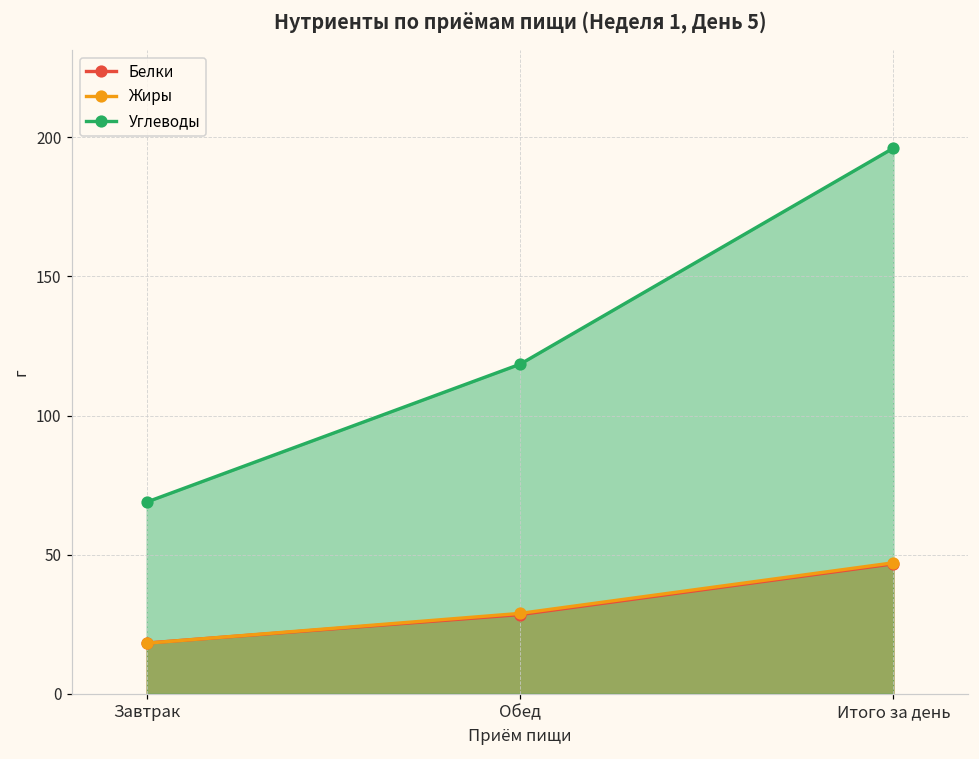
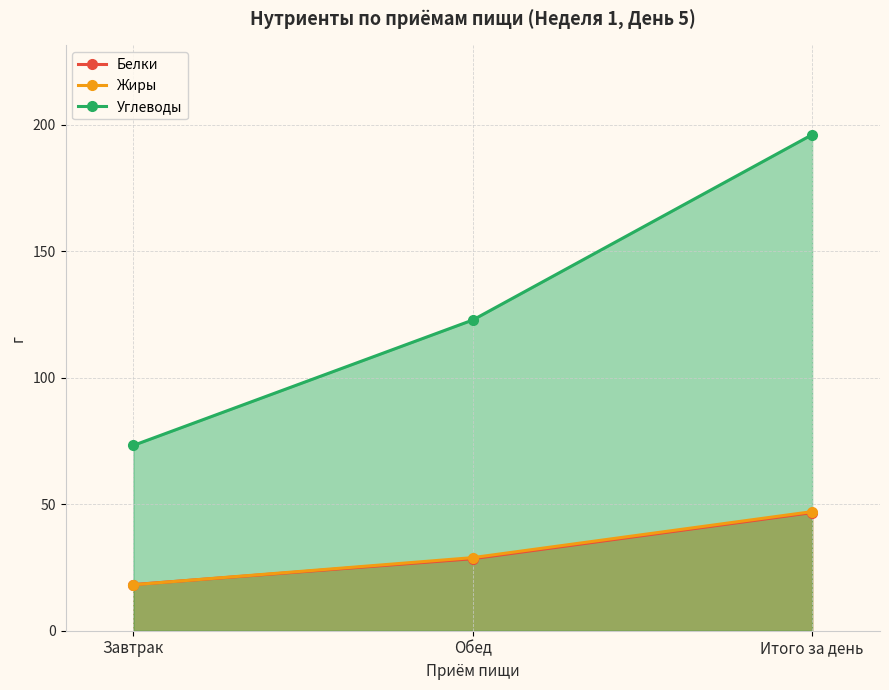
  {
    "Углеводы": {
-     "Завтрак": 69,
-     "Обед": 118,
+     "Завтрак": 73,
+     "Обед": 123,
      "Итого за день": 196
    }
  }
